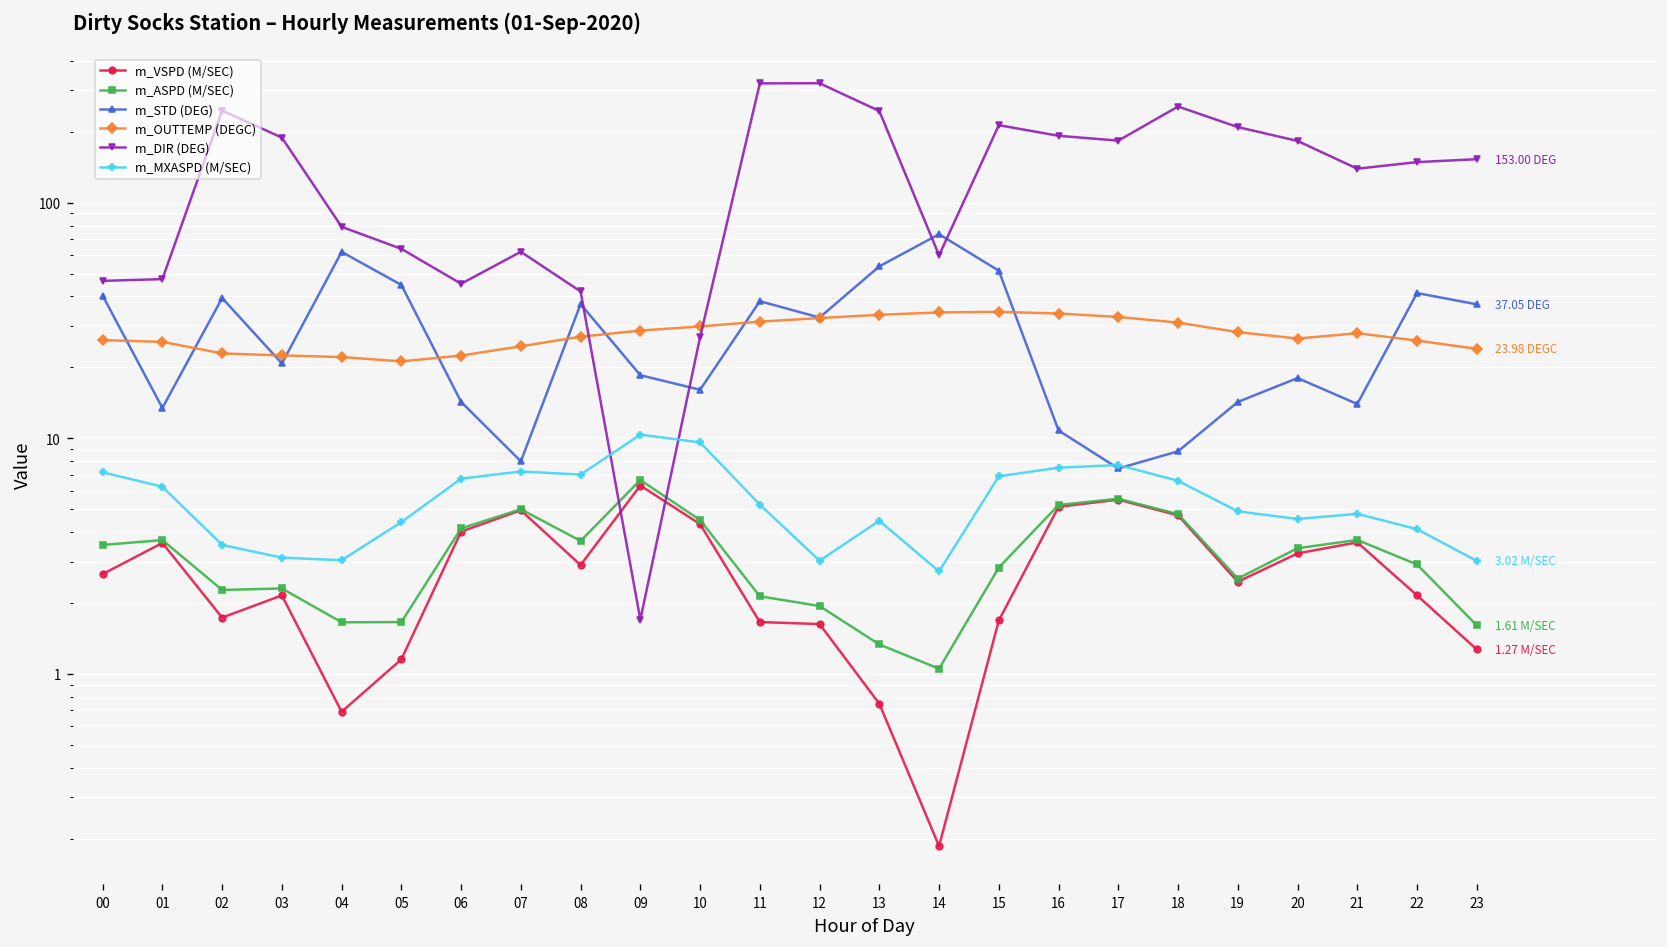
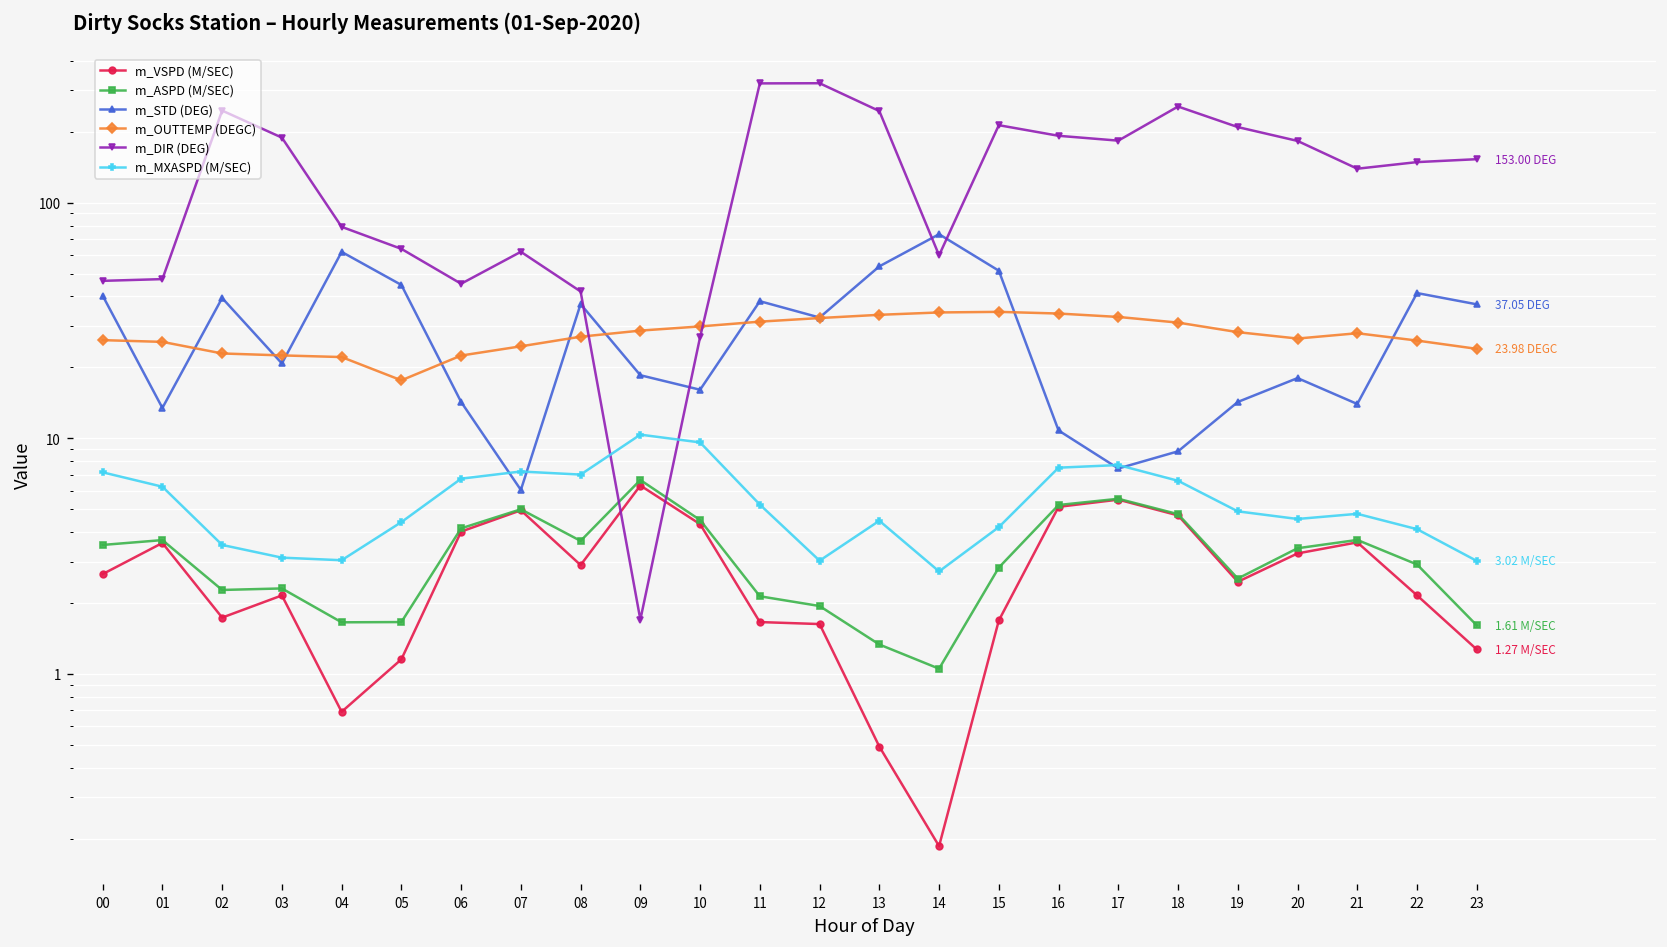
  {
    "m_VSPD (M/SEC)": {
      "00": 2.7,
      "02": 1.7,
      "03": 2.2,
      "04": 0.69,
      "05": 1.2,
      "06": 4.0,
      "08": 2.9,
      "09": 6.3,
      "10": 4.3,
      "11": 1.7,
      "12": 1.6,
-     "13": 0.75,
+     "13": 0.49,
      "14": 0.19,
      "15": 1.7,
      "19": 2.5,
      "20": 3.2,
      "22": 2.2
    },
    "m_ASPD (M/SEC)": {
      "23": 1.61
    },
    "m_STD (DEG)": {
      "00": 40,
      "01": 13,
      "02": 39,
      "03": 21,
      "04": 62,
      "05": 45,
      "06": 14,
-     "07": 8.0,
+     "07": 6.0,
      "08": 37,
      "09": 19,
      "10": 16,
      "11": 38,
      "13": 54,
      "14": 74,
      "15": 51,
      "16": 11,
      "17": 7.5,
      "18": 9,
      "19": 14,
      "20": 18,
      "21": 14,
      "22": 41
    },
    "m_OUTTEMP (DEGC)": {
      "00": 26,
      "01": 26,
      "02": 23,
      "03": 22,
      "04": 22,
-     "05": 21,
+     "05": 18,
      "06": 22,
      "07": 25,
      "08": 27,
      "09": 29,
      "10": 30,
      "11": 31,
      "13": 33,
      "14": 34,
      "15": 34,
      "16": 34,
      "17": 33,
      "18": 31,
      "19": 28,
      "20": 27,
      "21": 28,
      "22": 26
    },
    "m_DIR (DEG)": {
      "23": 153.00
    },
    "m_MXASPD (M/SEC)": {
      "00": 7.2,
      "01": 6.2,
      "02": 3.5,
      "03": 3.1,
      "04": 3.0,
      "05": 4.4,
      "06": 6.7,
      "07": 7.2,
      "08": 7.0,
      "09": 10,
      "10": 10,
      "11": 5.2,
      "12": 3.0,
      "13": 4.5,
      "14": 2.7,
-     "15": 6.9,
+     "15": 4.2,
      "16": 7.5,
      "17": 7.7,
      "18": 6.6,
      "19": 4.9,
      "20": 4.5,
      "21": 4.8,
      "22": 4.1
    }
  }
